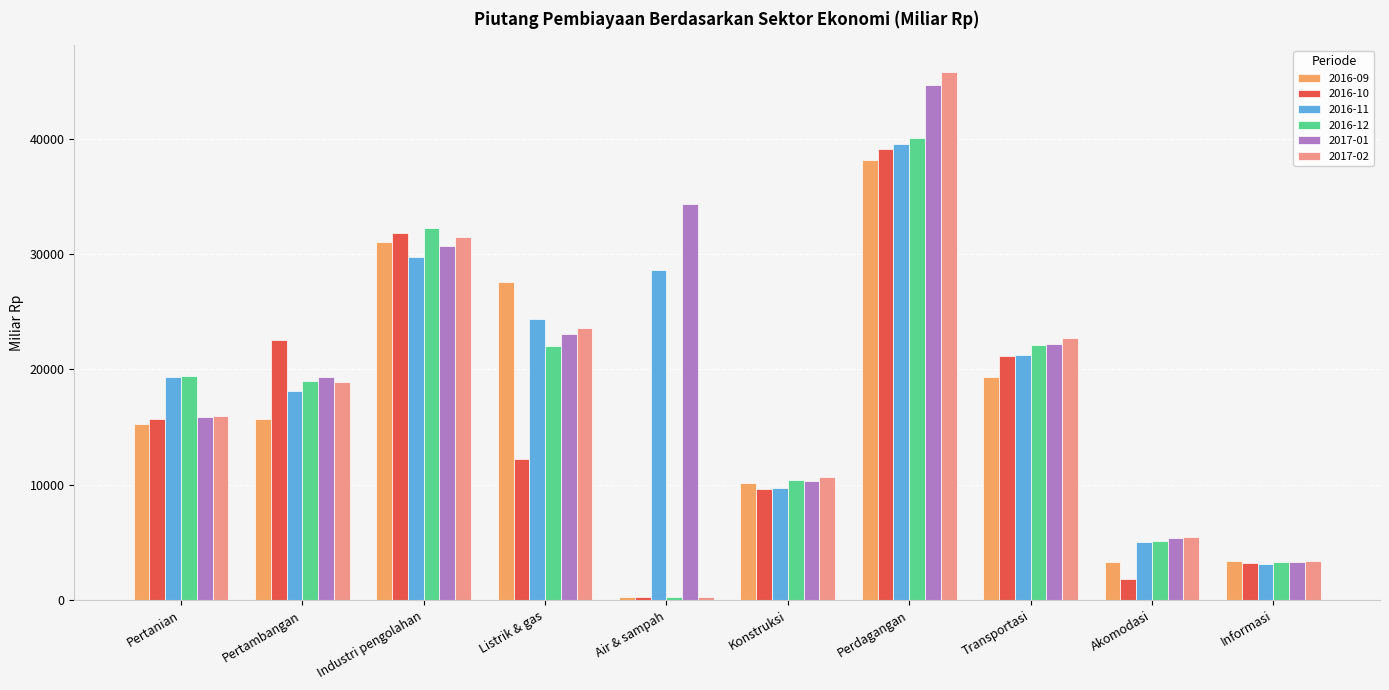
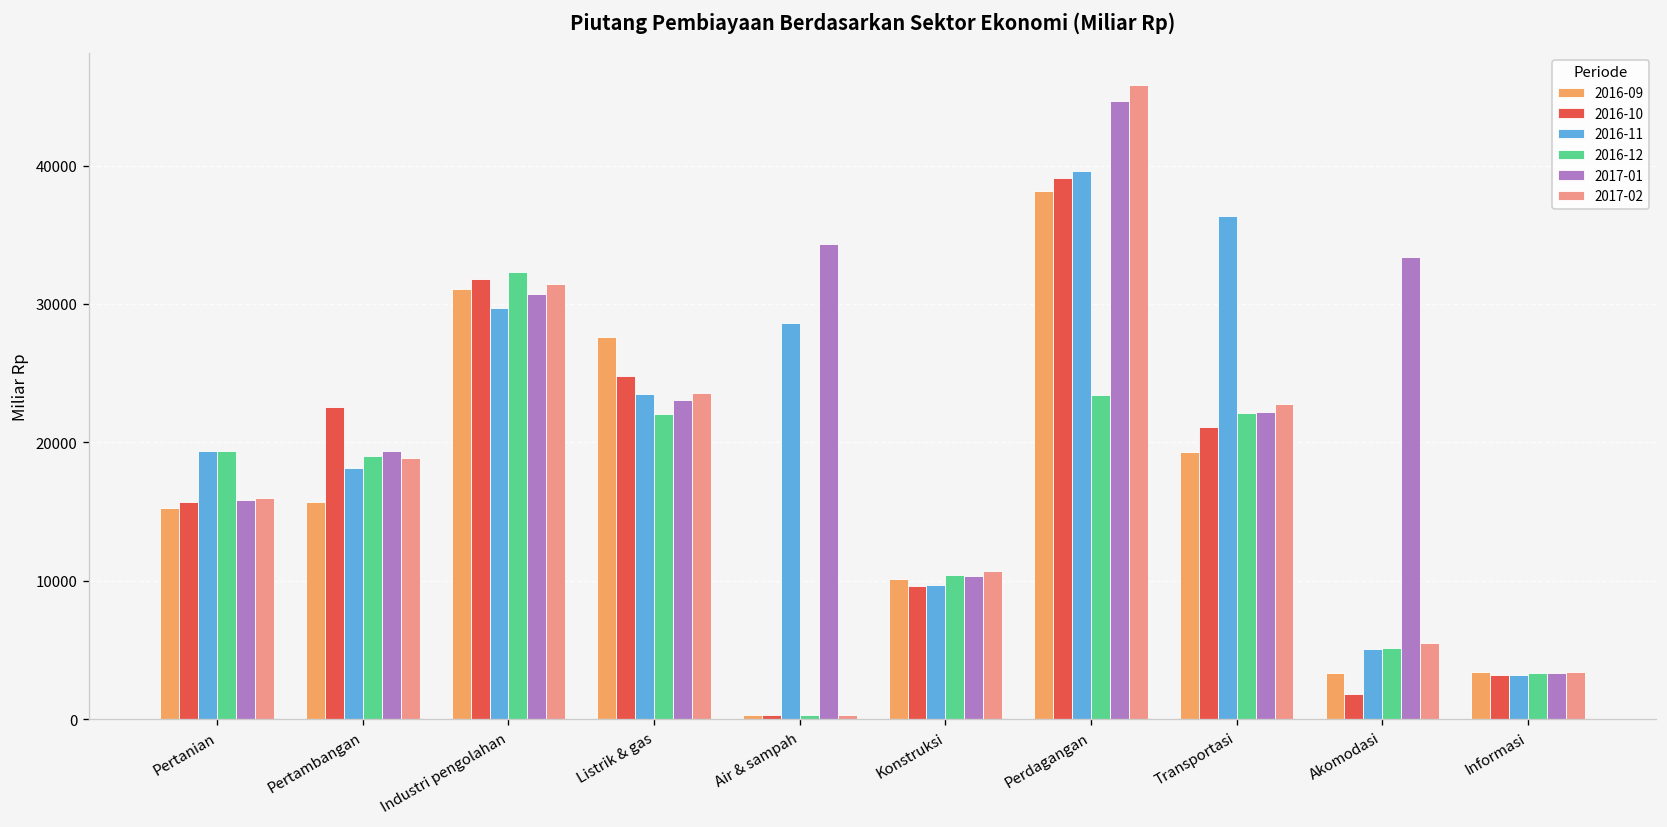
  {
    "2016-10": {
      "Pertanian": 15700,
      "Pertambangan": 22600,
      "Industri pengolahan": 31800,
-     "Listrik & gas": 12300,
+     "Listrik & gas": 24800,
      "Air & sampah": 300,
      "Konstruksi": 9600,
      "Perdagangan": 39100,
      "Transportasi": 21100,
      "Akomodasi": 1800,
      "Informasi": 3200
    },
    "2016-11": {
      "Pertanian": 19400,
      "Pertambangan": 18100,
      "Industri pengolahan": 29700,
-     "Listrik & gas": 24400,
+     "Listrik & gas": 23500,
      "Air & sampah": 28600,
      "Konstruksi": 9700,
      "Perdagangan": 39600,
-     "Transportasi": 21300,
+     "Transportasi": 36400,
      "Akomodasi": 5100,
      "Informasi": 3200
    },
    "2016-12": {
      "Pertanian": 19400,
      "Pertambangan": 19000,
      "Industri pengolahan": 32300,
      "Listrik & gas": 22000,
      "Air & sampah": 300,
      "Konstruksi": 10400,
-     "Perdagangan": 40000,
+     "Perdagangan": 23400,
      "Transportasi": 22100,
      "Akomodasi": 5100,
      "Informasi": 3300
    },
    "2017-01": {
      "Pertanian": 15900,
      "Pertambangan": 19400,
      "Industri pengolahan": 30700,
      "Listrik & gas": 23100,
      "Air & sampah": 34300,
      "Konstruksi": 10300,
      "Perdagangan": 44700,
      "Transportasi": 22200,
-     "Akomodasi": 5400,
+     "Akomodasi": 33400,
      "Informasi": 3300
    }
  }
